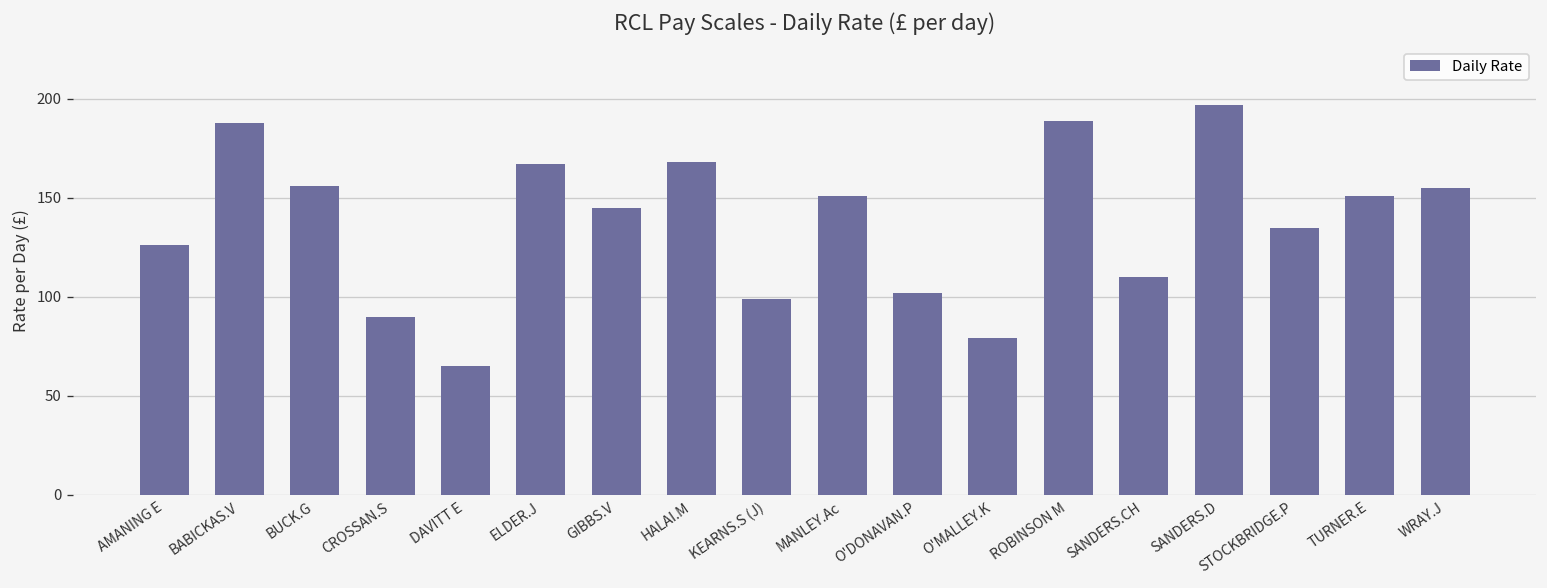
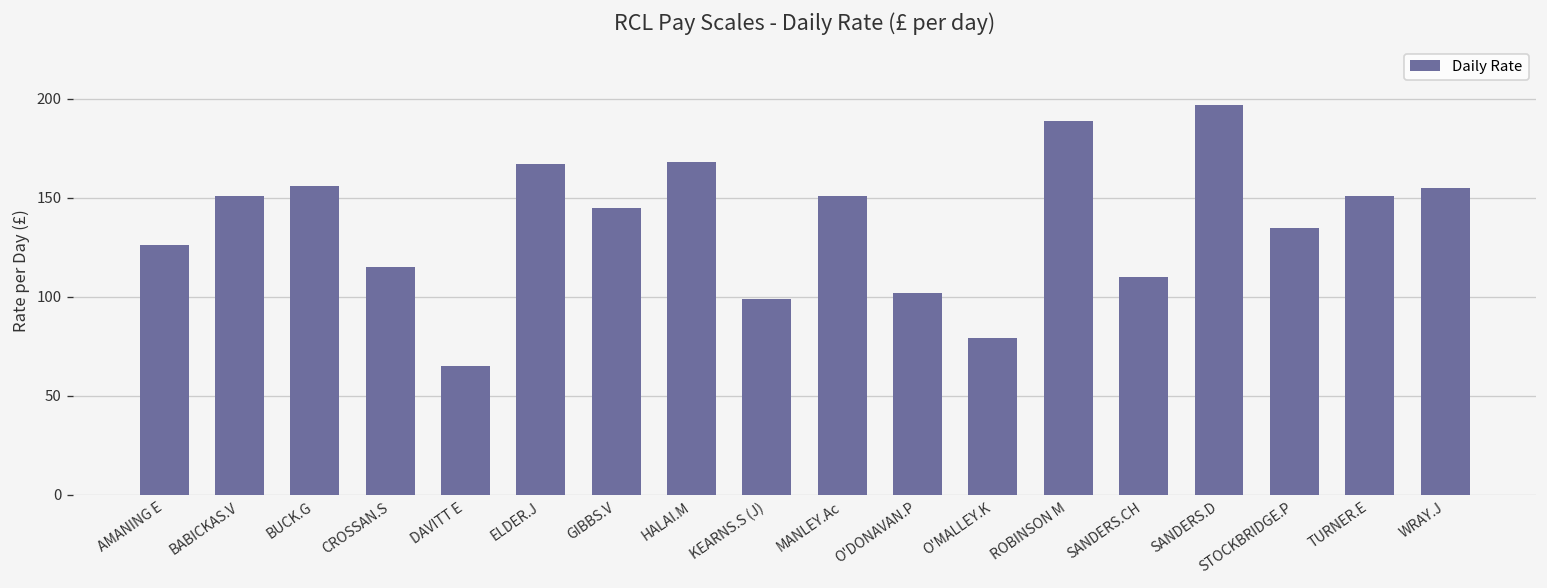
  {
    "AMANING E": 126,
-   "BABICKAS.V": 188,
+   "BABICKAS.V": 151,
    "BUCK.G": 156,
-   "CROSSAN.S": 90,
+   "CROSSAN.S": 115,
    "DAVITT E": 65,
    "ELDER.J": 167,
    "GIBBS.V": 145,
    "HALAI.M": 168,
    "KEARNS.S (J)": 99,
    "MANLEY.Ac": 151,
    "O'DONAVAN.P": 102,
    "O'MALLEY.K": 79,
    "ROBINSON M": 189,
    "SANDERS.CH": 110,
    "SANDERS.D": 197,
    "STOCKBRIDGE.P": 135,
    "TURNER.E": 151,
    "WRAY.J": 155
  }
